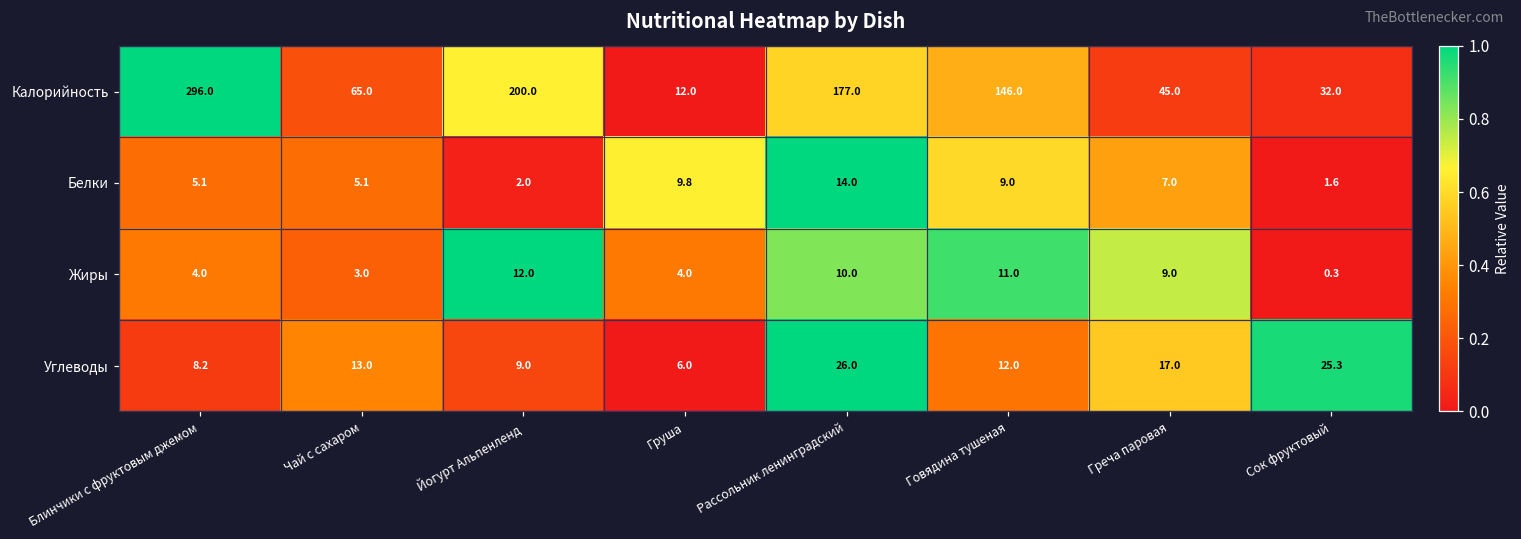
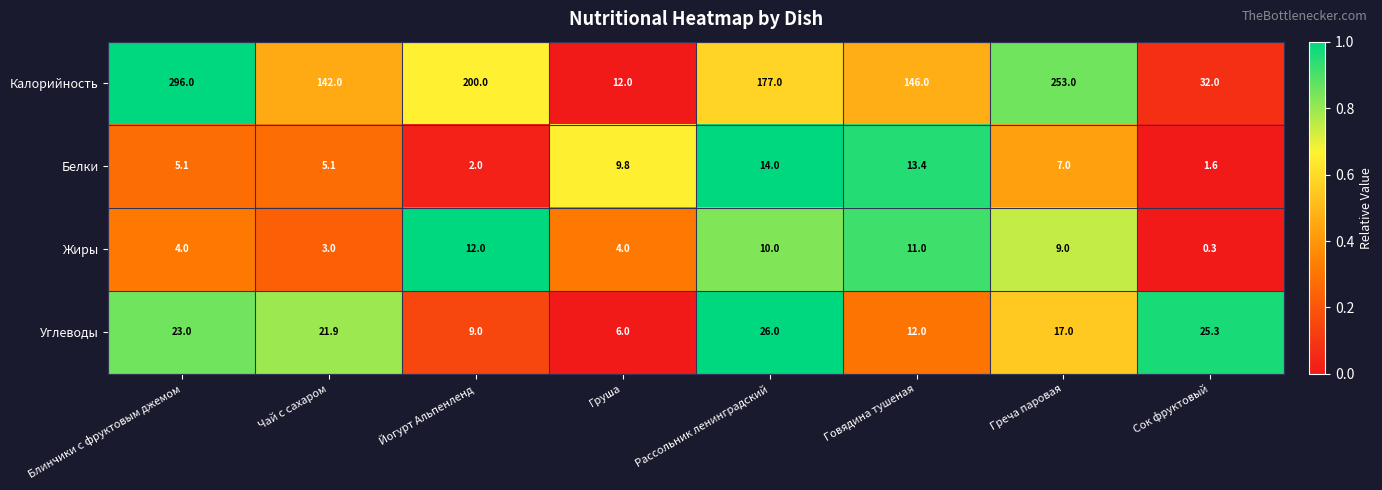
  {
    "Калорийность": {
      "Блинчики с фруктовым джемом": 296.0,
-     "Чай с сахаром": 65.0,
+     "Чай с сахаром": 142.0,
      "Йогурт Альпенленд": 200.0,
      "Груша": 12.0,
      "Рассольник ленинградский": 177.0,
      "Говядина тушеная": 146.0,
-     "Греча паровая": 45.0,
+     "Греча паровая": 253.0,
      "Сок фруктовый": 32.0
    },
    "Белки": {
      "Блинчики с фруктовым джемом": 5.1,
      "Чай с сахаром": 5.1,
      "Йогурт Альпенленд": 2.0,
      "Груша": 9.8,
      "Рассольник ленинградский": 14.0,
-     "Говядина тушеная": 9.0,
+     "Говядина тушеная": 13.4,
      "Греча паровая": 7.0,
      "Сок фруктовый": 1.6
    },
    "Жиры": {
      "Блинчики с фруктовым джемом": 4.0,
      "Чай с сахаром": 3.0,
      "Йогурт Альпенленд": 12.0,
      "Груша": 4.0,
      "Рассольник ленинградский": 10.0,
      "Говядина тушеная": 11.0,
      "Греча паровая": 9.0,
      "Сок фруктовый": 0.3
    },
    "Углеводы": {
-     "Блинчики с фруктовым джемом": 8.2,
-     "Чай с сахаром": 13.0,
+     "Блинчики с фруктовым джемом": 23.0,
+     "Чай с сахаром": 21.9,
      "Йогурт Альпенленд": 9.0,
      "Груша": 6.0,
      "Рассольник ленинградский": 26.0,
      "Говядина тушеная": 12.0,
      "Греча паровая": 17.0,
      "Сок фруктовый": 25.3
    }
  }
